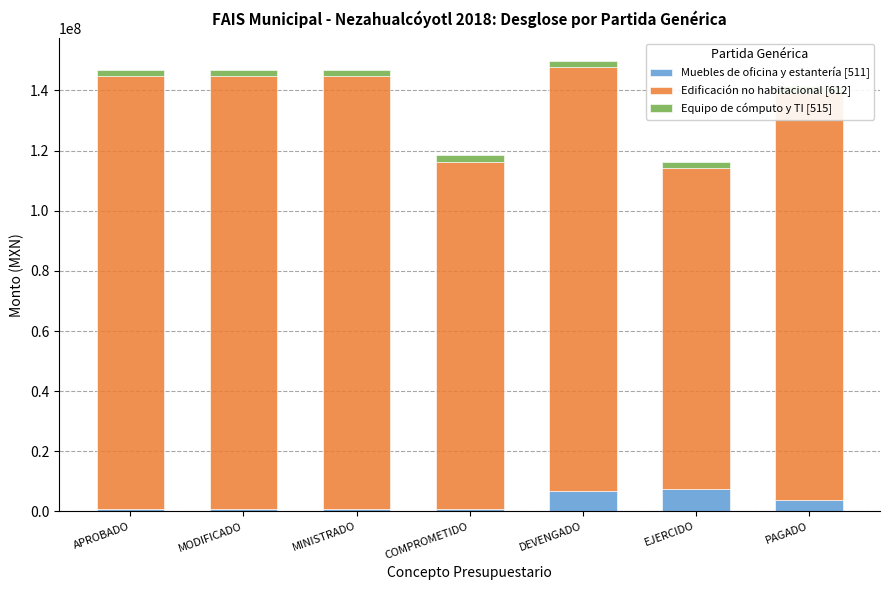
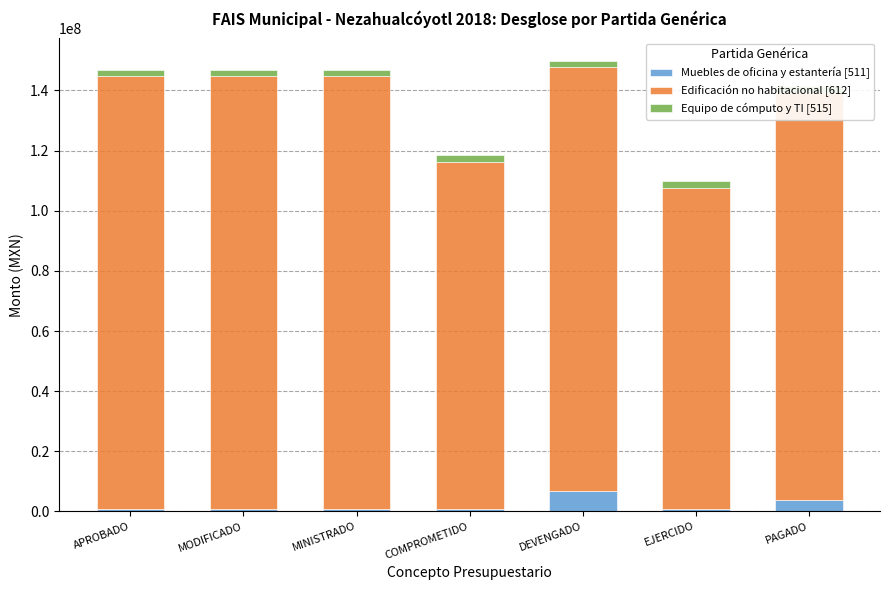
  {
    "Muebles de oficina y estantería [511]": {
      "DEVENGADO": 7000000,
-     "EJERCIDO": 7000000,
+     "EJERCIDO": 1000000,
      "PAGADO": 4000000
    },
    "Edificación no habitacional [612]": {
      "APROBADO": 144000000,
      "MODIFICADO": 144000000,
      "MINISTRADO": 144000000,
      "COMPROMETIDO": 116000000,
      "DEVENGADO": 141000000,
      "EJERCIDO": 107000000
    },
    "Equipo de cómputo y TI [515]": {
      "APROBADO": 2000000,
      "MODIFICADO": 2000000,
      "MINISTRADO": 2000000,
      "COMPROMETIDO": 2000000,
      "DEVENGADO": 2000000,
      "EJERCIDO": 2000000
    }
  }
